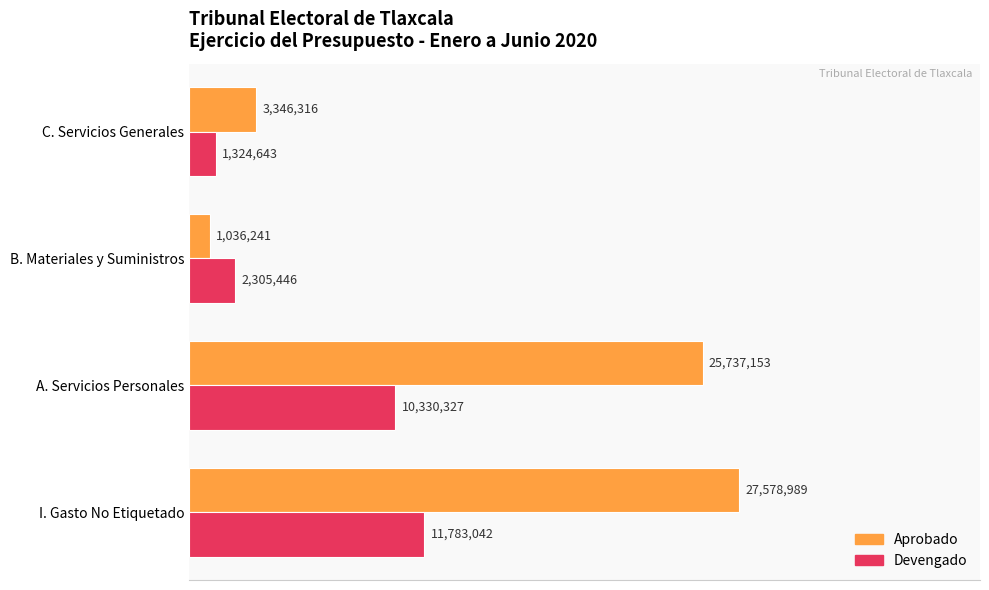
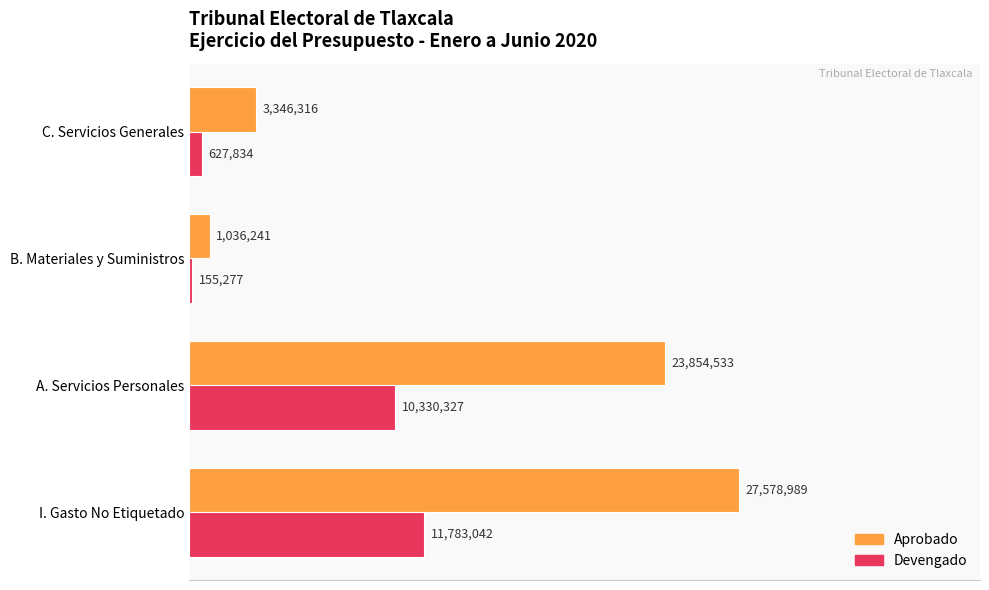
  {
    "Aprobado": {
      "C. Servicios Generales": "3,346,316",
      "B. Materiales y Suministros": "1,036,241",
-     "A. Servicios Personales": "25,737,153",
+     "A. Servicios Personales": "23,854,533",
      "I. Gasto No Etiquetado": "27,578,989"
    },
    "Devengado": {
-     "C. Servicios Generales": "1,324,643",
-     "B. Materiales y Suministros": "2,305,446",
+     "C. Servicios Generales": "627,834",
+     "B. Materiales y Suministros": "155,277",
      "A. Servicios Personales": "10,330,327",
      "I. Gasto No Etiquetado": "11,783,042"
    }
  }
